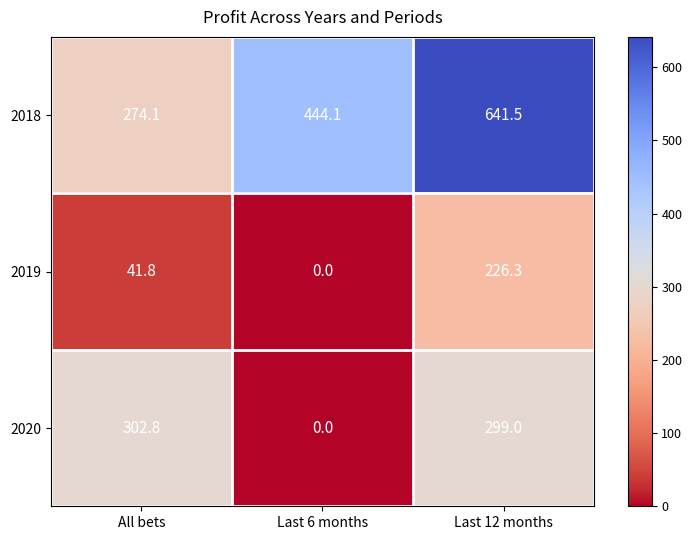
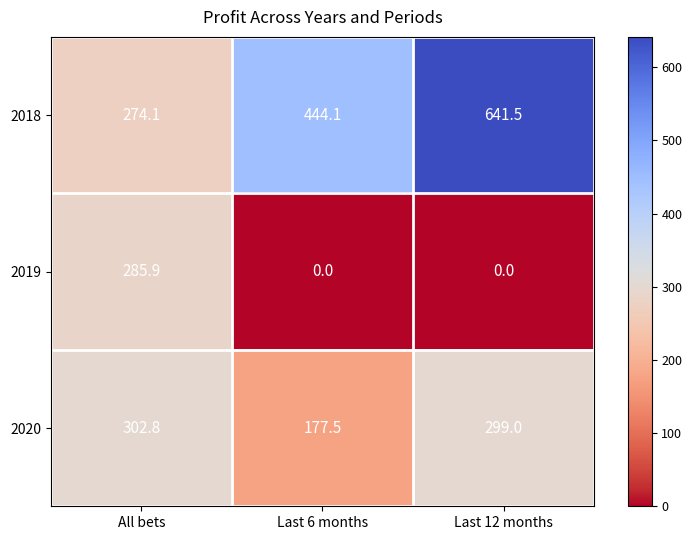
  {
    "2018": {
      "All bets": 274.1,
      "Last 6 months": 444.1,
      "Last 12 months": 641.5
    },
    "2019": {
-     "All bets": 41.8,
+     "All bets": 285.9,
      "Last 6 months": 0.0,
-     "Last 12 months": 226.3
+     "Last 12 months": 0.0
    },
    "2020": {
-     "Last 6 months": 0.0
+     "Last 6 months": 177.5
    }
  }
